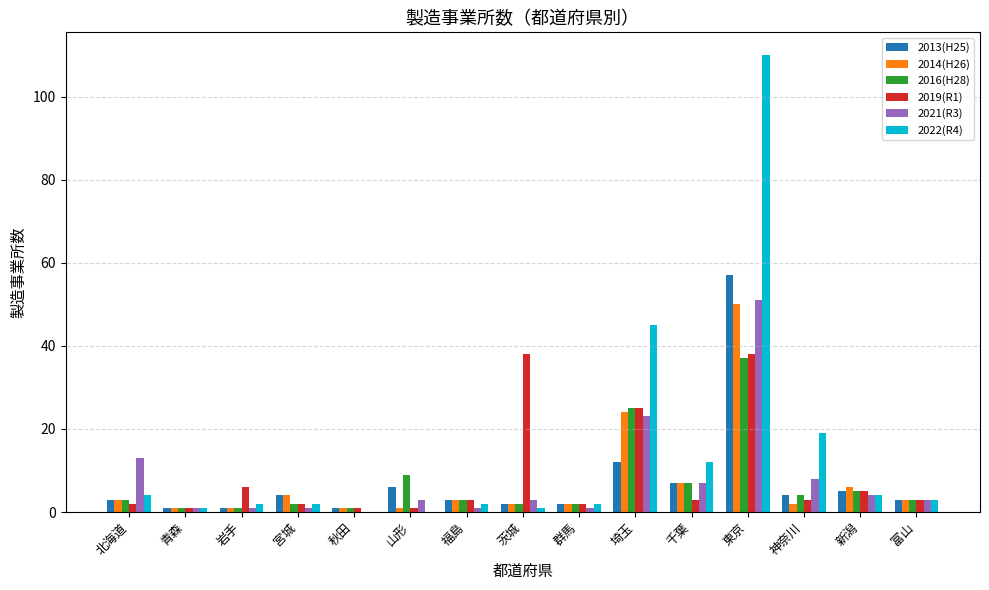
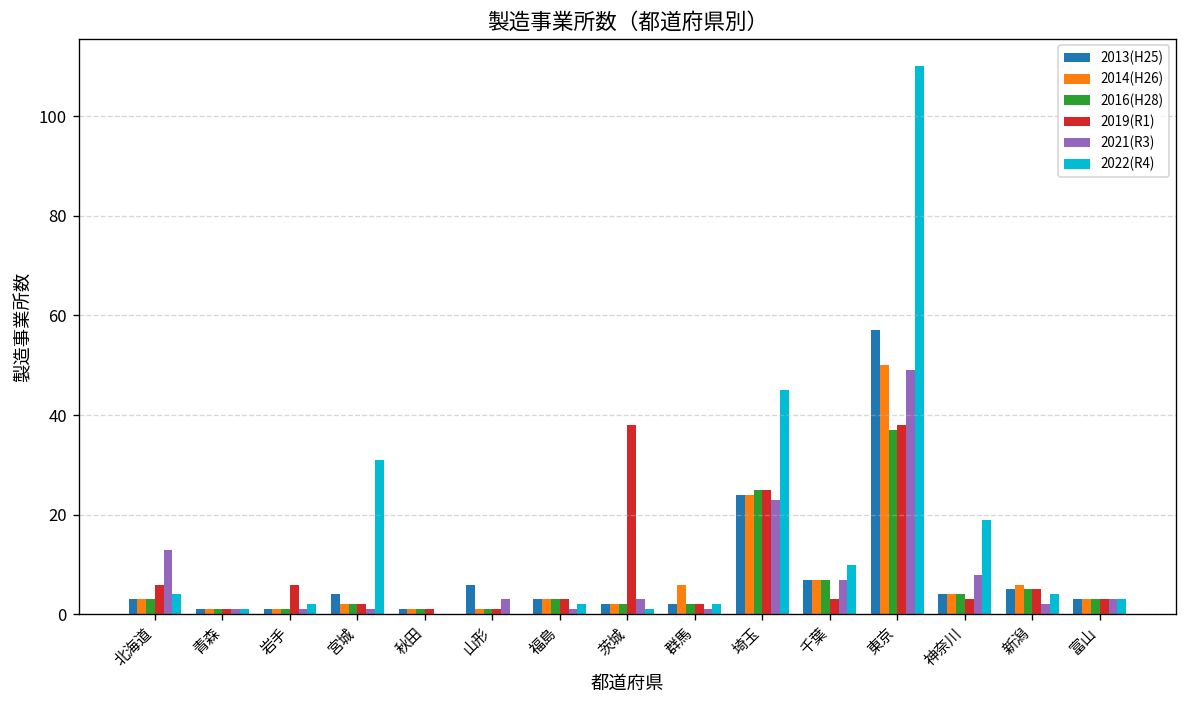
  {
    "2013(H25)": {
      "北海道": 3,
      "青森": 1,
      "岩手": 1,
      "宮城": 4,
      "秋田": 1,
      "山形": 6,
      "福島": 3,
      "茨城": 2,
      "群馬": 2,
-     "埼玉": 12,
+     "埼玉": 24,
      "千葉": 7,
      "東京": 57,
      "神奈川": 4,
      "新潟": 5,
      "富山": 3
    },
    "2014(H26)": {
      "北海道": 3,
      "青森": 1,
      "岩手": 1,
-     "宮城": 4,
+     "宮城": 2,
      "秋田": 1,
      "山形": 1,
      "福島": 3,
      "茨城": 2,
-     "群馬": 2,
+     "群馬": 6,
      "埼玉": 24,
      "千葉": 7,
      "東京": 50,
-     "神奈川": 2,
+     "神奈川": 4,
      "新潟": 6,
      "富山": 3
    },
    "2016(H28)": {
      "北海道": 3,
      "青森": 1,
      "岩手": 1,
      "宮城": 2,
      "秋田": 1,
-     "山形": 9,
+     "山形": 1,
      "福島": 3,
      "茨城": 2,
      "群馬": 2,
      "埼玉": 25,
      "千葉": 7,
      "東京": 37,
      "神奈川": 4,
      "新潟": 5,
      "富山": 3
    },
    "2019(R1)": {
-     "北海道": 2,
+     "北海道": 6,
      "青森": 1,
      "岩手": 6,
      "宮城": 2,
      "秋田": 1,
      "山形": 1,
      "福島": 3,
      "茨城": 38,
      "群馬": 2,
      "埼玉": 25,
      "千葉": 3,
      "東京": 38,
      "神奈川": 3,
      "新潟": 5,
      "富山": 3
    },
    "2021(R3)": {
      "北海道": 13,
      "青森": 1,
      "岩手": 1,
      "宮城": 1,
      "秋田": 0,
      "山形": 3,
      "福島": 1,
      "茨城": 3,
      "群馬": 1,
      "埼玉": 23,
      "千葉": 7,
-     "東京": 51,
+     "東京": 49,
      "神奈川": 8,
-     "新潟": 4,
+     "新潟": 2,
      "富山": 3
    },
    "2022(R4)": {
      "北海道": 4,
      "青森": 1,
      "岩手": 2,
-     "宮城": 2,
+     "宮城": 31,
      "秋田": 0,
      "山形": 0,
      "福島": 2,
      "茨城": 1,
      "群馬": 2,
      "埼玉": 45,
-     "千葉": 12,
+     "千葉": 10,
      "東京": 110,
      "神奈川": 19,
      "新潟": 4,
      "富山": 3
    }
  }
